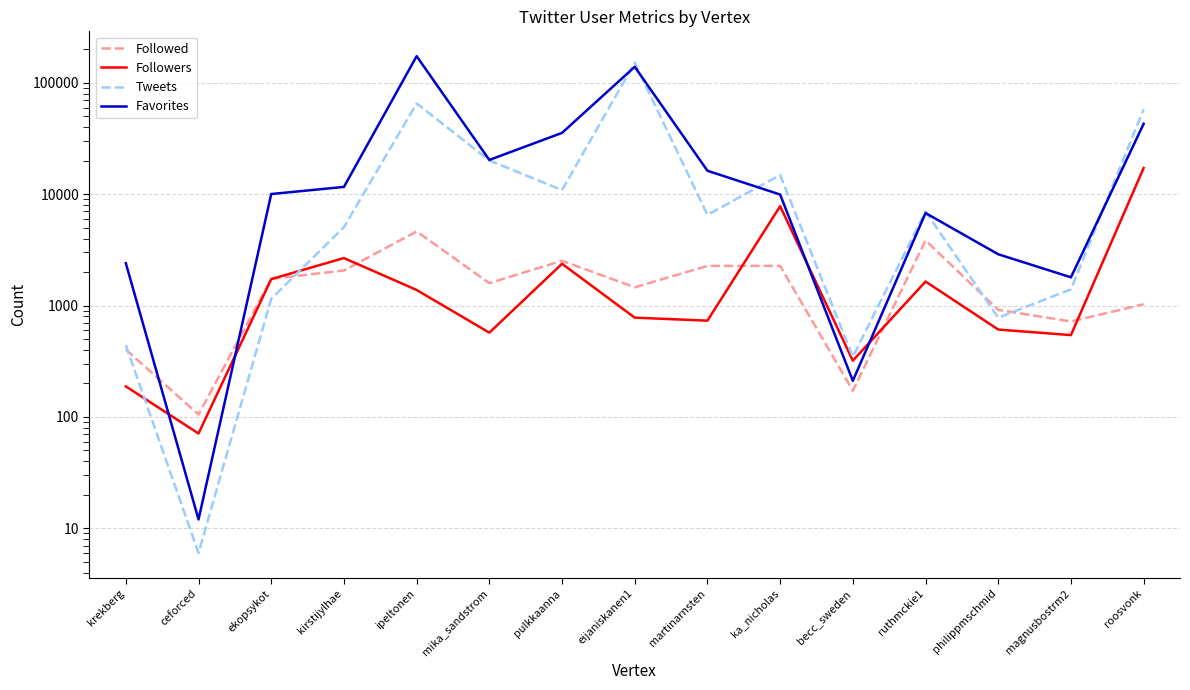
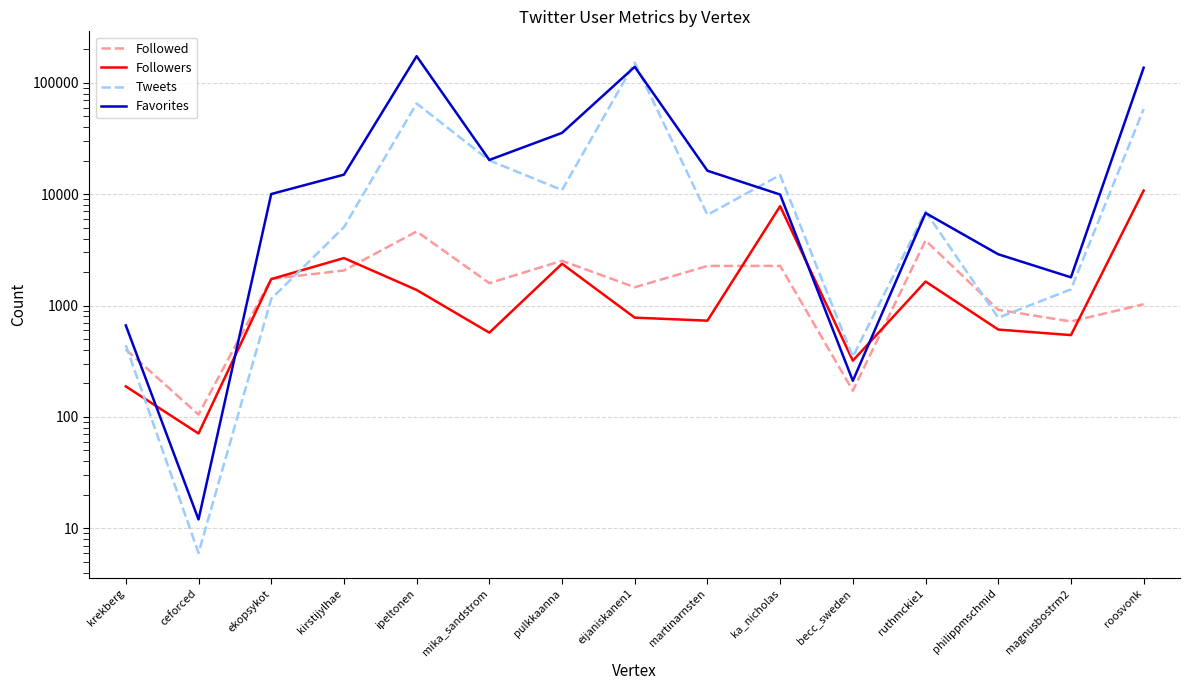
  {
    "Followed": {
      "krekberg": 400,
      "ceforced": 110,
      "kirstijylhae": 2100,
      "ipeltonen": 4600,
      "mika_sandstrom": 1600,
      "pulkkaanna": 2500,
      "eijaniskanen1": 1500,
      "martinarnsten": 2300,
      "ka_nicholas": 2300,
      "becc_sweden": 170,
      "ruthmckie1": 3800,
      "philippmschmid": 900,
      "magnusbostrm2": 700,
      "roosvonk": 1000
    },
    "Followers": {
      "krekberg": 190,
      "ceforced": 70,
      "kirstijylhae": 2700,
      "ipeltonen": 1400,
      "mika_sandstrom": 600,
      "pulkkaanna": 2400,
      "eijaniskanen1": 800,
      "martinarnsten": 700,
      "ka_nicholas": 8000,
      "becc_sweden": 320,
      "ruthmckie1": 1600,
      "philippmschmid": 600,
      "magnusbostrm2": 500,
-     "roosvonk": 17000
+     "roosvonk": 11000
    },
    "Tweets": {
      "krekberg": 440,
      "ceforced": 6,
      "ekopsykot": 1100,
      "kirstijylhae": 5000,
      "ipeltonen": 70000,
      "pulkkaanna": 11000,
      "eijaniskanen1": 150000,
      "martinarnsten": 7000,
      "ka_nicholas": 15000,
      "becc_sweden": 350,
      "philippmschmid": 800,
      "magnusbostrm2": 1400,
      "roosvonk": 60000
    },
    "Favorites": {
-     "krekberg": 2400,
+     "krekberg": 700,
      "ceforced": 12,
      "ekopsykot": 10000,
-     "kirstijylhae": 12000,
+     "kirstijylhae": 15000,
      "ipeltonen": 170000,
      "pulkkaanna": 36000,
      "eijaniskanen1": 140000,
      "martinarnsten": 16000,
      "ka_nicholas": 10000,
      "becc_sweden": 210,
      "philippmschmid": 2900,
      "magnusbostrm2": 1800,
-     "roosvonk": 43000
+     "roosvonk": 140000
    }
  }
